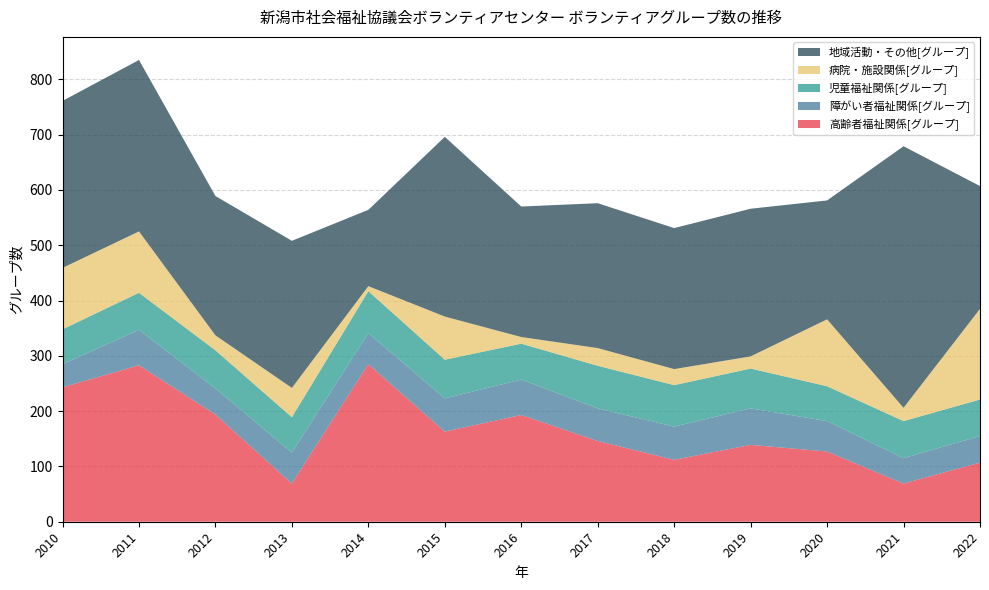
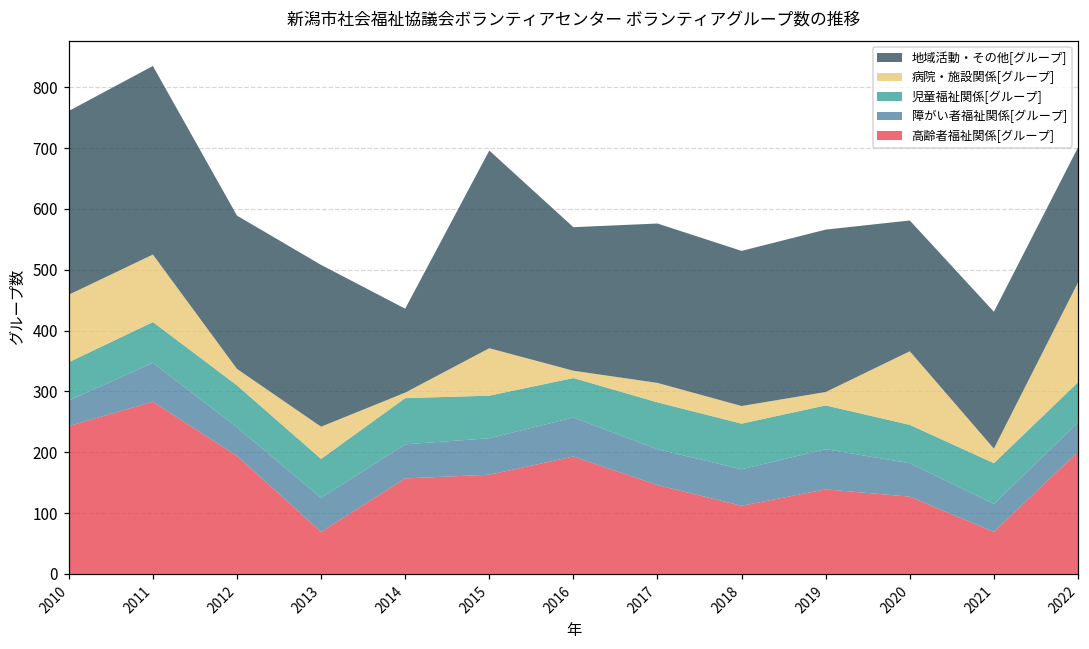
  {
    "高齢者福祉関係[グループ]": {
      "2010": 240,
      "2011": 280,
      "2012": 190,
      "2013": 70,
-     "2014": 290,
+     "2014": 160,
      "2015": 160,
      "2016": 190,
      "2017": 150,
      "2018": 110,
      "2019": 140,
      "2020": 130,
      "2021": 70,
-     "2022": 110
+     "2022": 200
    },
    "病院・施設関係[グループ]": {
      "2010": 110,
      "2011": 110,
      "2012": 30,
      "2013": 50,
      "2014": 10,
      "2015": 80,
      "2016": 10,
      "2017": 30,
      "2018": 30,
      "2019": 20,
      "2020": 120,
      "2021": 20,
      "2022": 160
    },
    "地域活動・その他[グループ]": {
      "2010": 300,
      "2011": 310,
      "2012": 250,
      "2013": 270,
      "2014": 140,
      "2015": 330,
      "2016": 240,
      "2017": 260,
      "2018": 260,
      "2019": 270,
      "2020": 220,
-     "2021": 470,
+     "2021": 230,
      "2022": 220
    }
  }
